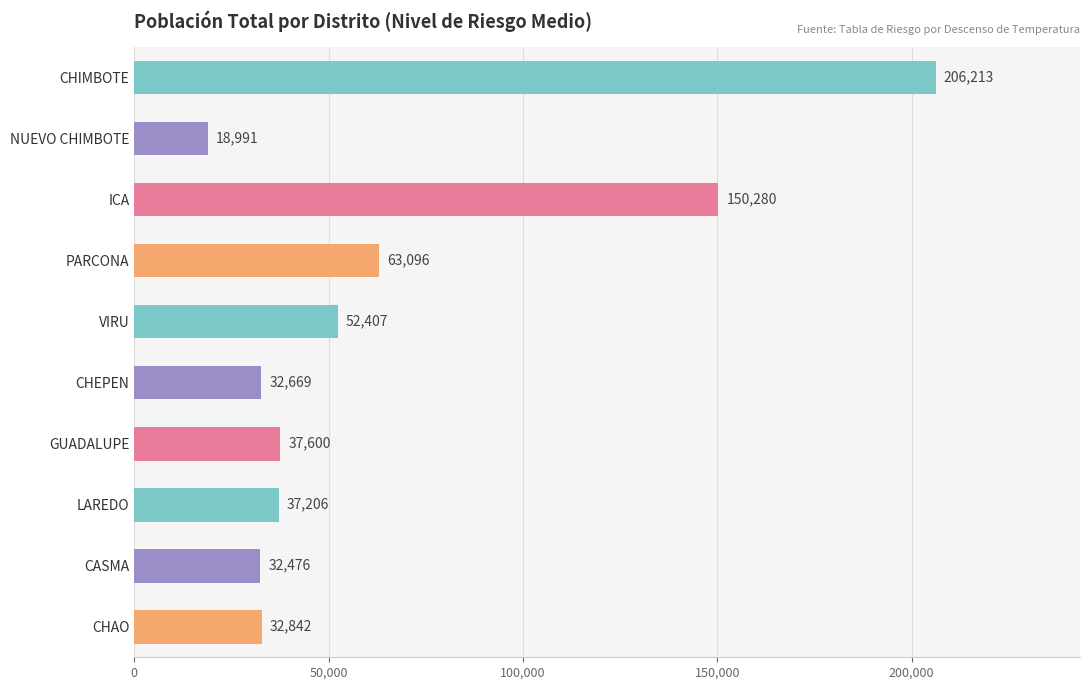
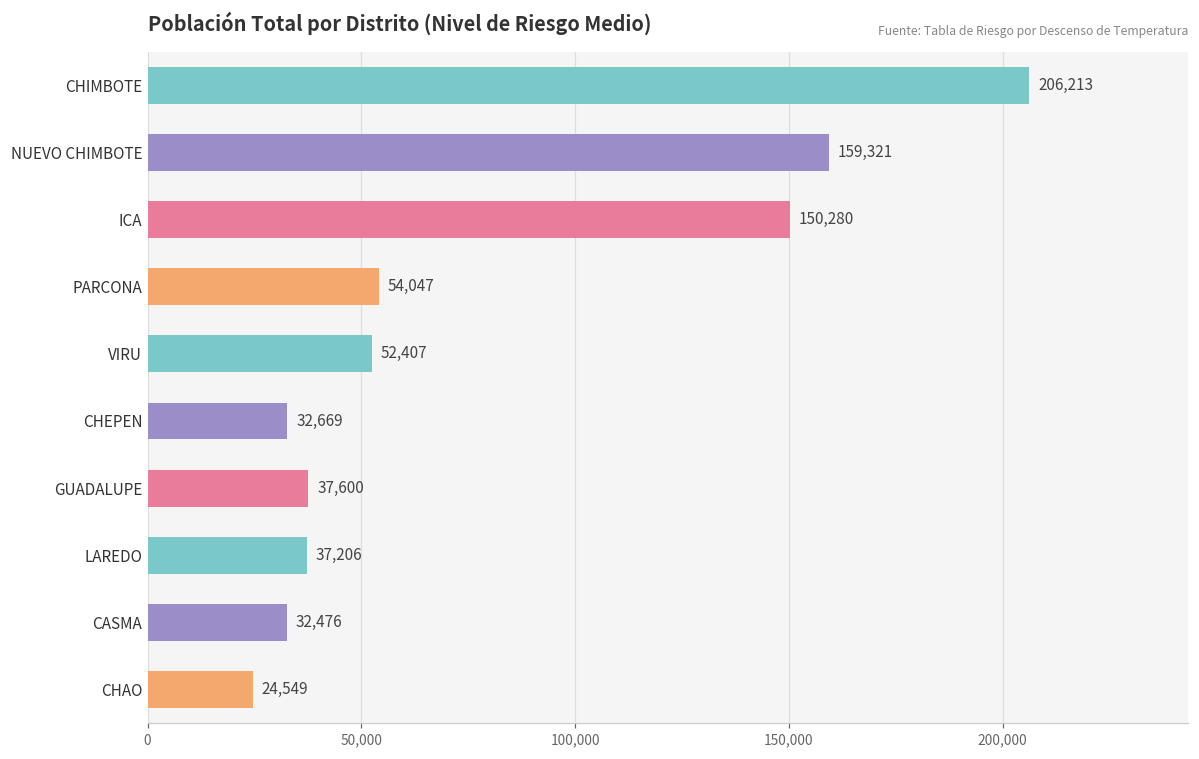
  {
    "CHIMBOTE": "206,213",
-   "NUEVO CHIMBOTE": "18,991",
+   "NUEVO CHIMBOTE": "159,321",
    "ICA": "150,280",
-   "PARCONA": "63,096",
+   "PARCONA": "54,047",
    "VIRU": "52,407",
    "CHEPEN": "32,669",
    "GUADALUPE": "37,600",
    "LAREDO": "37,206",
    "CASMA": "32,476",
-   "CHAO": "32,842"
+   "CHAO": "24,549"
  }
